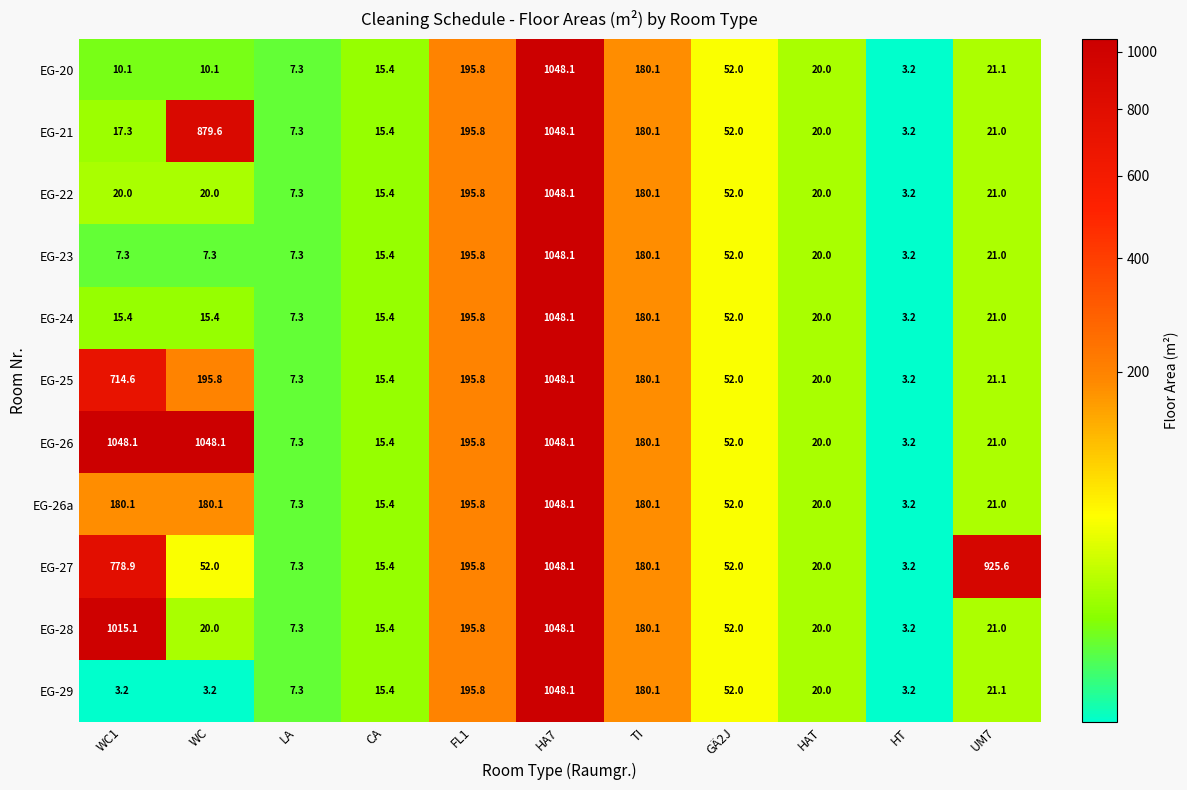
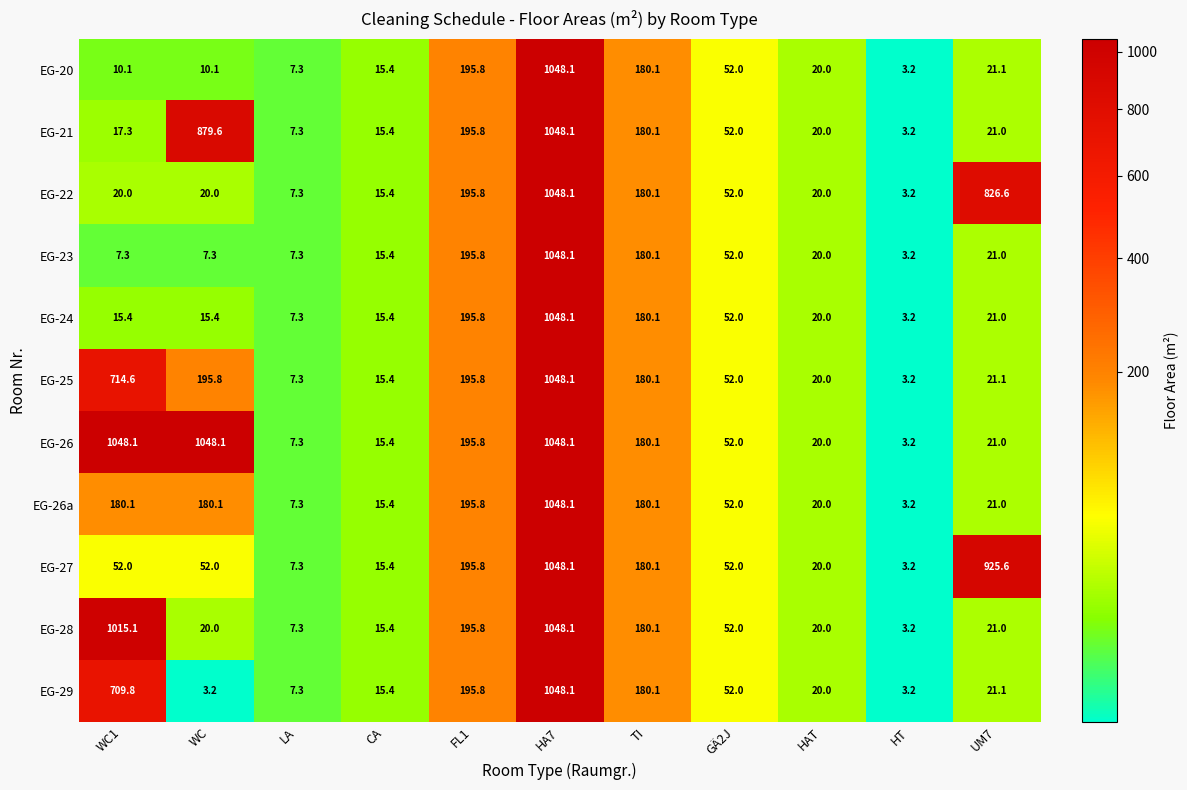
  {
    "EG-20": {
      "WC1": 10.1,
      "WC": 10.1,
      "LA": 7.3,
      "CA": 15.4,
      "FL1": 195.8,
      "HA7": 1048.1,
      "TI": 180.1,
      "GÄ2J": 52.0,
      "HAT": 20.0,
      "HT": 3.2,
      "UM7": 21.1
    },
    "EG-21": {
      "WC1": 17.3,
      "WC": 879.6,
      "LA": 7.3,
      "CA": 15.4,
      "FL1": 195.8,
      "HA7": 1048.1,
      "TI": 180.1,
      "GÄ2J": 52.0,
      "HAT": 20.0,
      "HT": 3.2,
      "UM7": 21.0
    },
    "EG-22": {
      "WC1": 20.0,
      "WC": 20.0,
      "LA": 7.3,
      "CA": 15.4,
      "FL1": 195.8,
      "HA7": 1048.1,
      "TI": 180.1,
      "GÄ2J": 52.0,
      "HAT": 20.0,
      "HT": 3.2,
-     "UM7": 21.0
+     "UM7": 826.6
    },
    "EG-23": {
      "WC1": 7.3,
      "WC": 7.3,
      "LA": 7.3,
      "CA": 15.4,
      "FL1": 195.8,
      "HA7": 1048.1,
      "TI": 180.1,
      "GÄ2J": 52.0,
      "HAT": 20.0,
      "HT": 3.2,
      "UM7": 21.0
    },
    "EG-24": {
      "WC1": 15.4,
      "WC": 15.4,
      "LA": 7.3,
      "CA": 15.4,
      "FL1": 195.8,
      "HA7": 1048.1,
      "TI": 180.1,
      "GÄ2J": 52.0,
      "HAT": 20.0,
      "HT": 3.2,
      "UM7": 21.0
    },
    "EG-25": {
      "WC1": 714.6,
      "WC": 195.8,
      "LA": 7.3,
      "CA": 15.4,
      "FL1": 195.8,
      "HA7": 1048.1,
      "TI": 180.1,
      "GÄ2J": 52.0,
      "HAT": 20.0,
      "HT": 3.2,
      "UM7": 21.1
    },
    "EG-26": {
      "WC1": 1048.1,
      "WC": 1048.1,
      "LA": 7.3,
      "CA": 15.4,
      "FL1": 195.8,
      "HA7": 1048.1,
      "TI": 180.1,
      "GÄ2J": 52.0,
      "HAT": 20.0,
      "HT": 3.2,
      "UM7": 21.0
    },
    "EG-26a": {
      "WC1": 180.1,
      "WC": 180.1,
      "LA": 7.3,
      "CA": 15.4,
      "FL1": 195.8,
      "HA7": 1048.1,
      "TI": 180.1,
      "GÄ2J": 52.0,
      "HAT": 20.0,
      "HT": 3.2,
      "UM7": 21.0
    },
    "EG-27": {
-     "WC1": 778.9,
+     "WC1": 52.0,
      "WC": 52.0,
      "LA": 7.3,
      "CA": 15.4,
      "FL1": 195.8,
      "HA7": 1048.1,
      "TI": 180.1,
      "GÄ2J": 52.0,
      "HAT": 20.0,
      "HT": 3.2,
      "UM7": 925.6
    },
    "EG-28": {
      "WC1": 1015.1,
      "WC": 20.0,
      "LA": 7.3,
      "CA": 15.4,
      "FL1": 195.8,
      "HA7": 1048.1,
      "TI": 180.1,
      "GÄ2J": 52.0,
      "HAT": 20.0,
      "HT": 3.2,
      "UM7": 21.0
    },
    "EG-29": {
-     "WC1": 3.2,
+     "WC1": 709.8,
      "WC": 3.2,
      "LA": 7.3,
      "CA": 15.4,
      "FL1": 195.8,
      "HA7": 1048.1,
      "TI": 180.1,
      "GÄ2J": 52.0,
      "HAT": 20.0,
      "HT": 3.2,
      "UM7": 21.1
    }
  }
